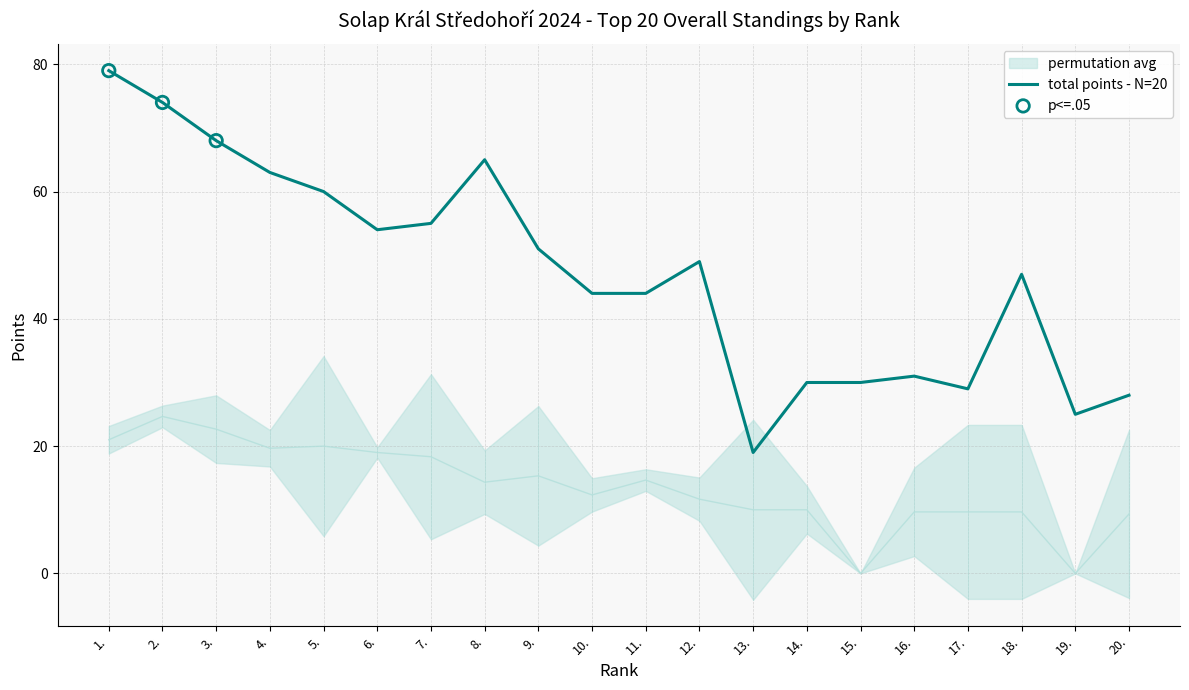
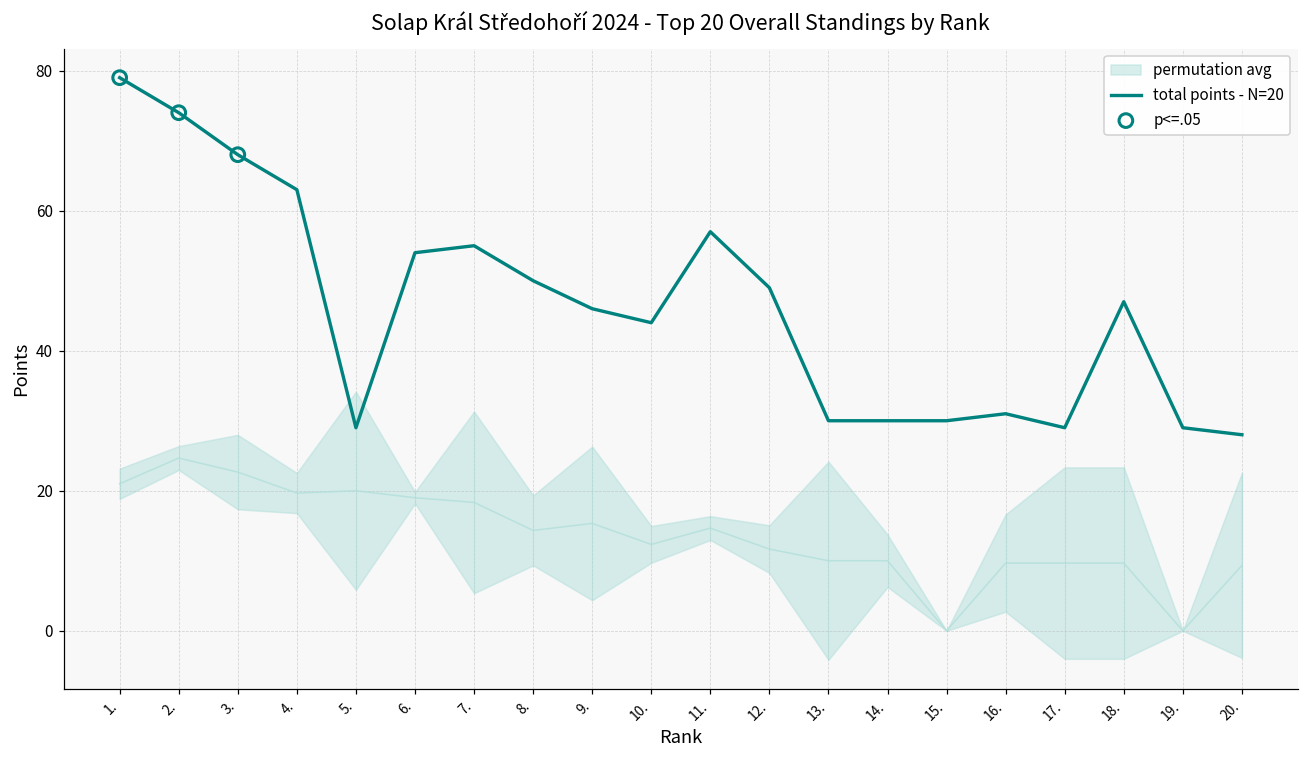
  {
    "total points - N=20": {
      "4.": 63,
-     "5.": 60,
+     "5.": 29,
      "6.": 54,
      "7.": 55,
-     "8.": 65,
-     "9.": 51,
+     "8.": 50,
+     "9.": 46,
      "10.": 44,
-     "11.": 44,
+     "11.": 57,
      "12.": 49,
-     "13.": 19,
+     "13.": 30,
      "14.": 30,
      "15.": 30,
      "16.": 31,
      "17.": 29,
      "18.": 47,
-     "19.": 25,
+     "19.": 29,
      "20.": 28
    }
  }
